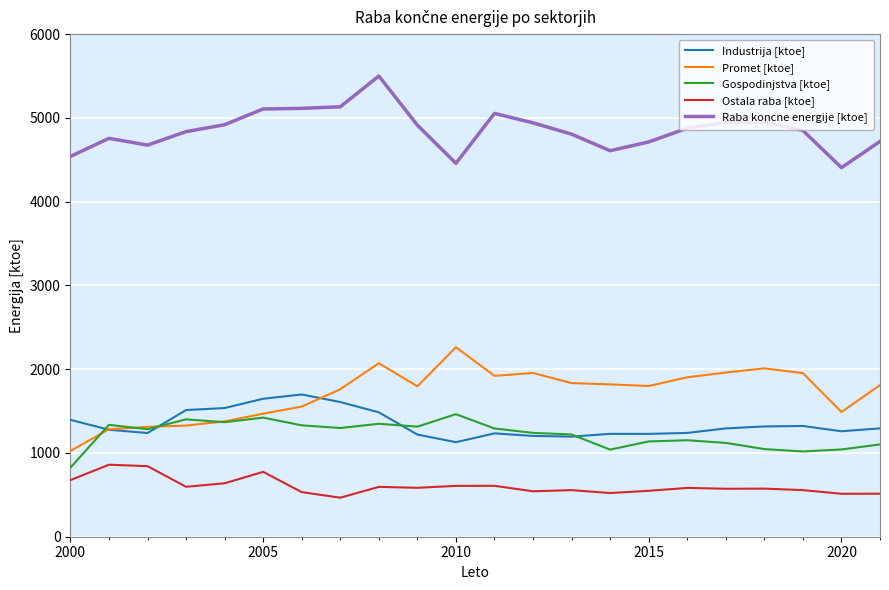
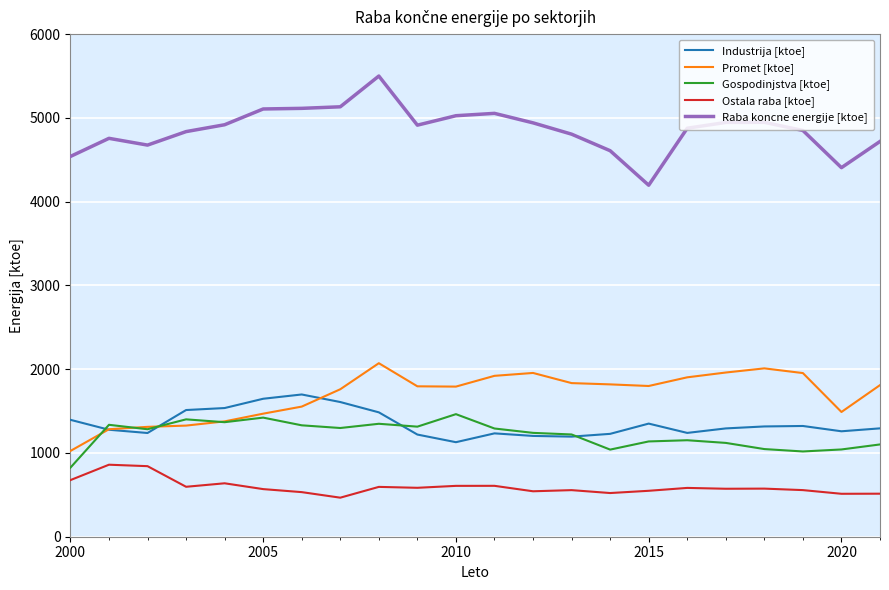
  {
    "Industrija [ktoe]": {
      "2000": 1400,
      "2005": 1600,
      "2010": 1100,
-     "2015": 1200,
+     "2015": 1400,
      "2020": 1300
    },
    "Promet [ktoe]": {
      "2000": 1000,
      "2005": 1500,
-     "2010": 2300,
+     "2010": 1800,
      "2015": 1800,
      "2020": 1500
    },
    "Gospodinjstva [ktoe]": {
      "2000": 800,
      "2005": 1400,
      "2010": 1500,
      "2015": 1100,
      "2020": 1000
    },
    "Ostala raba [ktoe]": {
      "2000": 700,
-     "2005": 800,
+     "2005": 600,
      "2010": 600,
      "2015": 500,
      "2020": 500
    },
    "Raba koncne energije [ktoe]": {
      "2000": 4500,
      "2005": 5100,
-     "2010": 4500,
-     "2015": 4700,
+     "2010": 5000,
+     "2015": 4200,
      "2020": 4400
    }
  }
